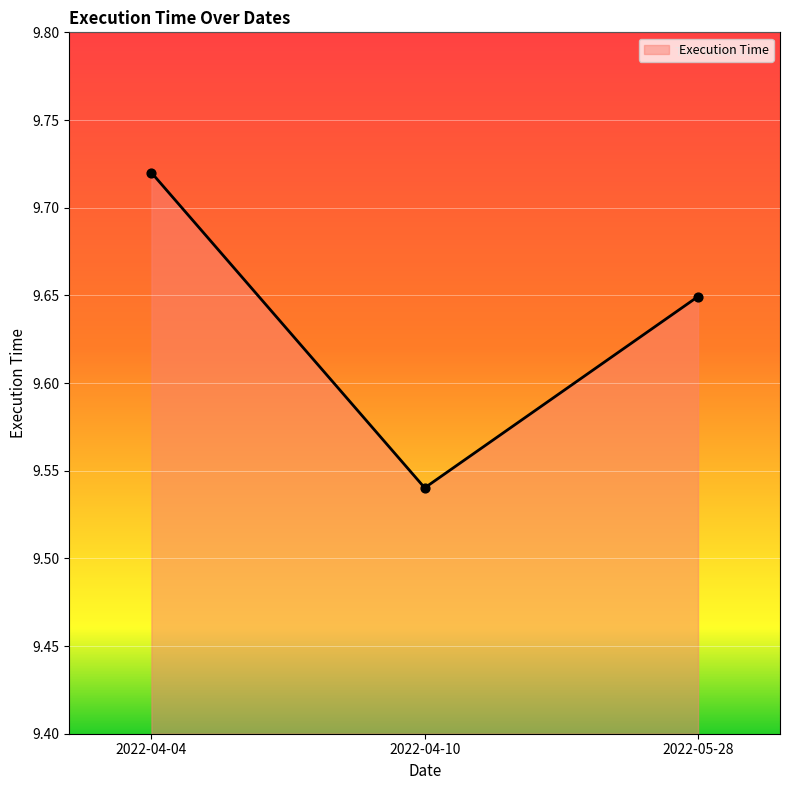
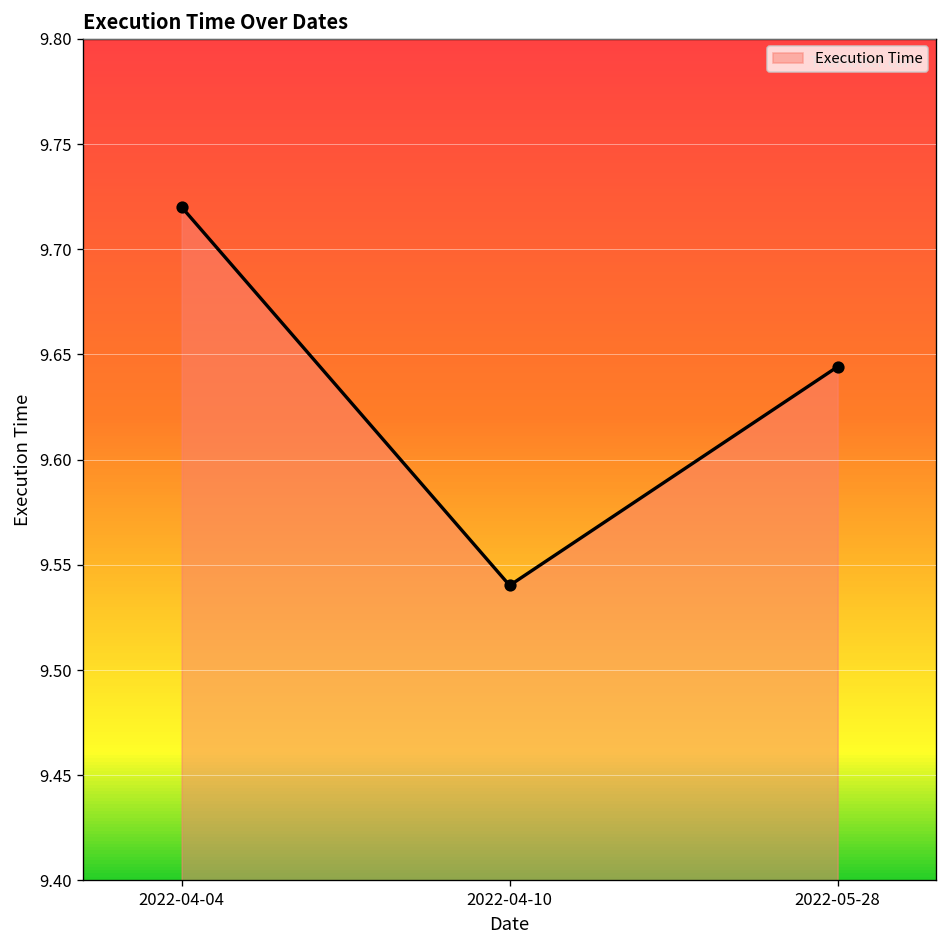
  {
    "2022-04-04": 9.720,
    "2022-04-10": 9.540,
-   "2022-05-28": 9.649
+   "2022-05-28": 9.644
  }
